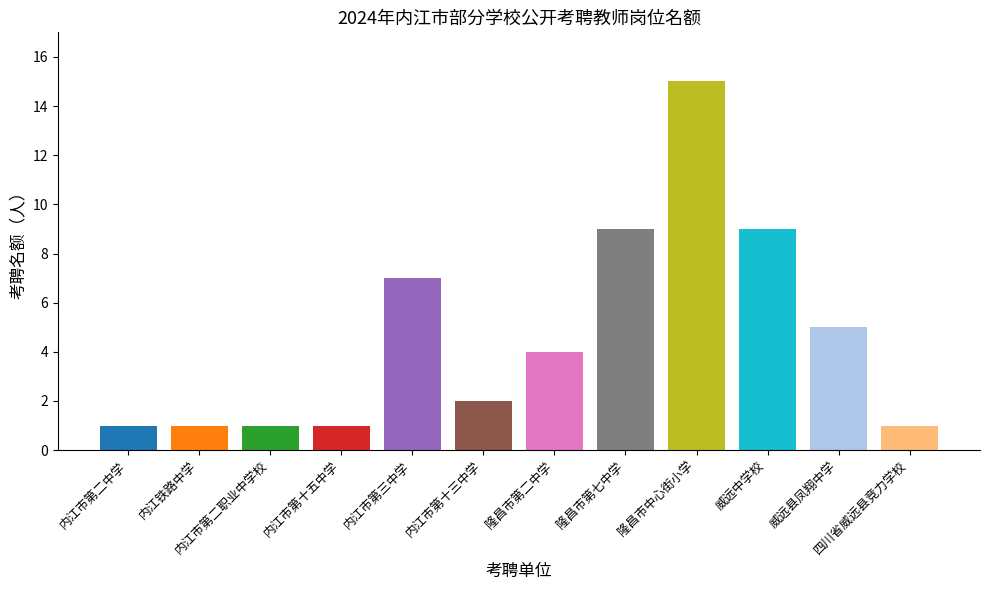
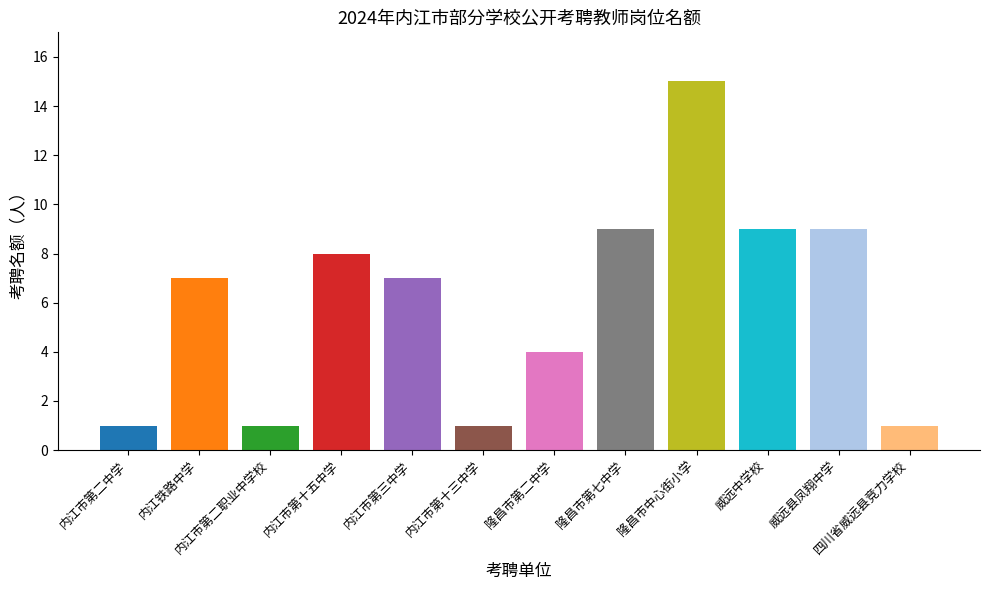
  {
    "内江市第二中学": 1,
-   "内江铁路中学": 1,
+   "内江铁路中学": 7,
    "内江市第二职业中学校": 1,
-   "内江市第十五中学": 1,
+   "内江市第十五中学": 8,
    "内江市第三中学": 7,
-   "内江市第十三中学": 2,
+   "内江市第十三中学": 1,
    "隆昌市第二中学": 4,
    "隆昌市第七中学": 9,
    "隆昌市中心街小学": 15,
    "威远中学校": 9,
-   "威远县凤翔中学": 5,
+   "威远县凤翔中学": 9,
    "四川省威远县竞力学校": 1
  }
